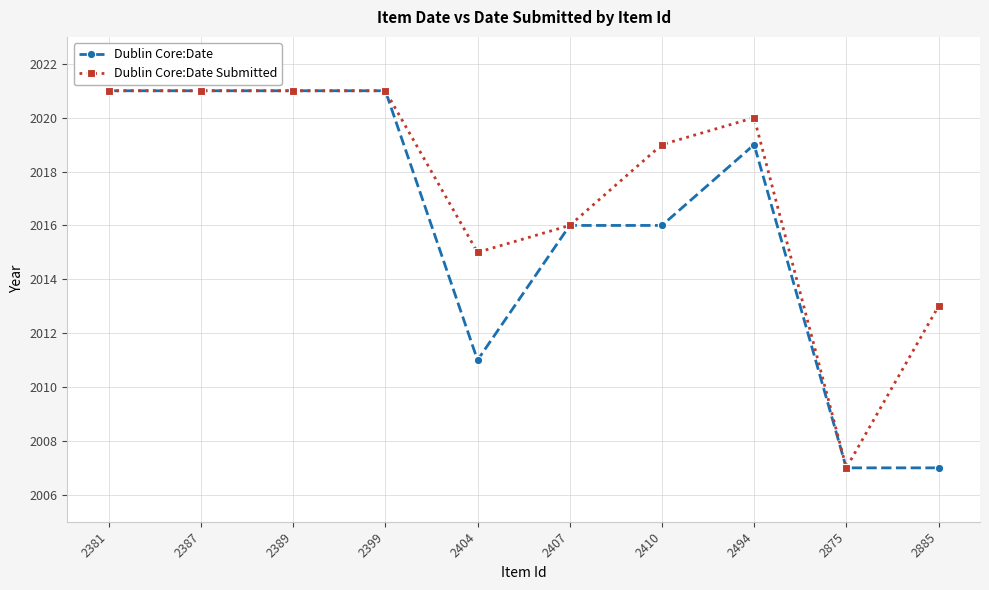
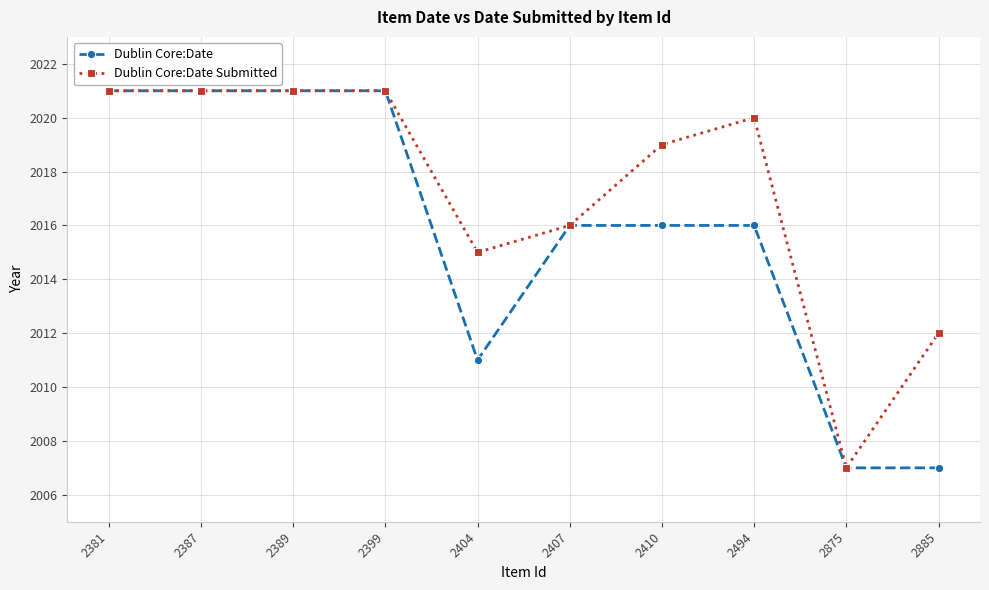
  {
    "Dublin Core:Date": {
      "2404": 2011,
      "2410": 2016,
-     "2494": 2019,
+     "2494": 2016,
      "2885": 2007
    },
    "Dublin Core:Date Submitted": {
      "2404": 2015,
      "2410": 2019,
      "2494": 2020,
-     "2885": 2013
+     "2885": 2012
    }
  }
